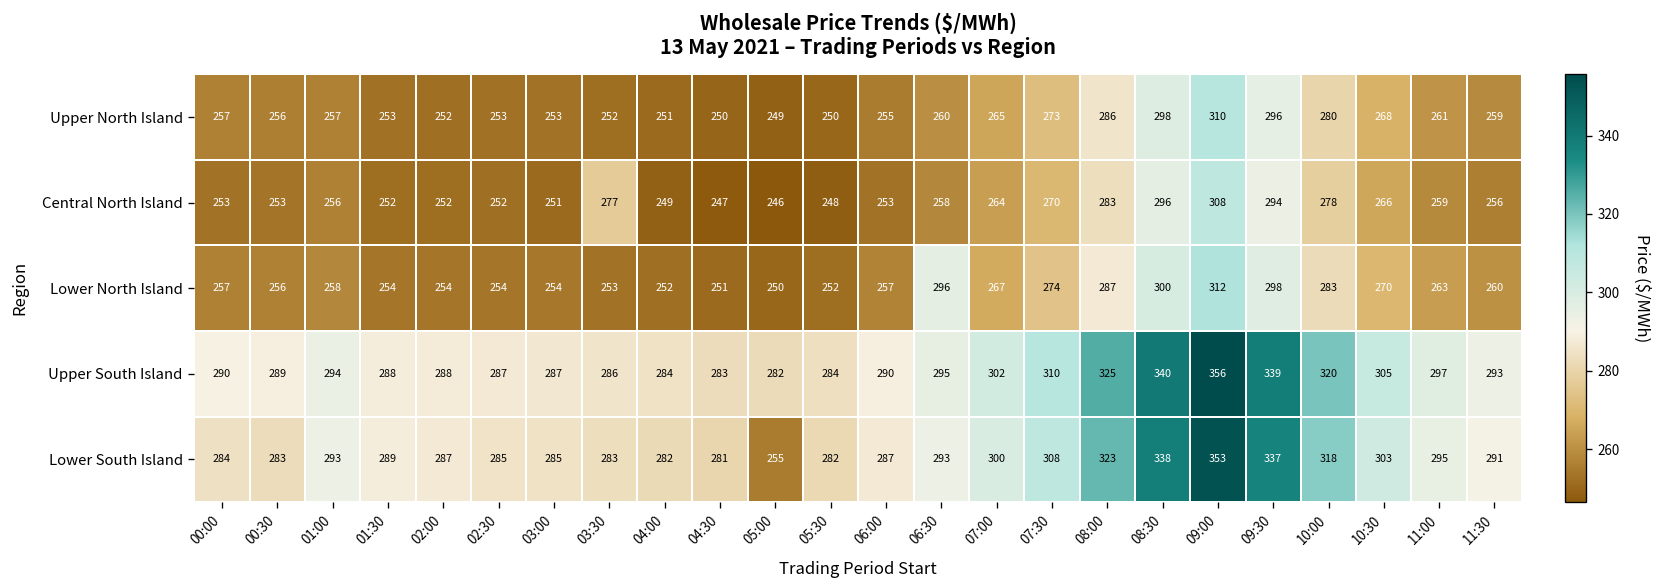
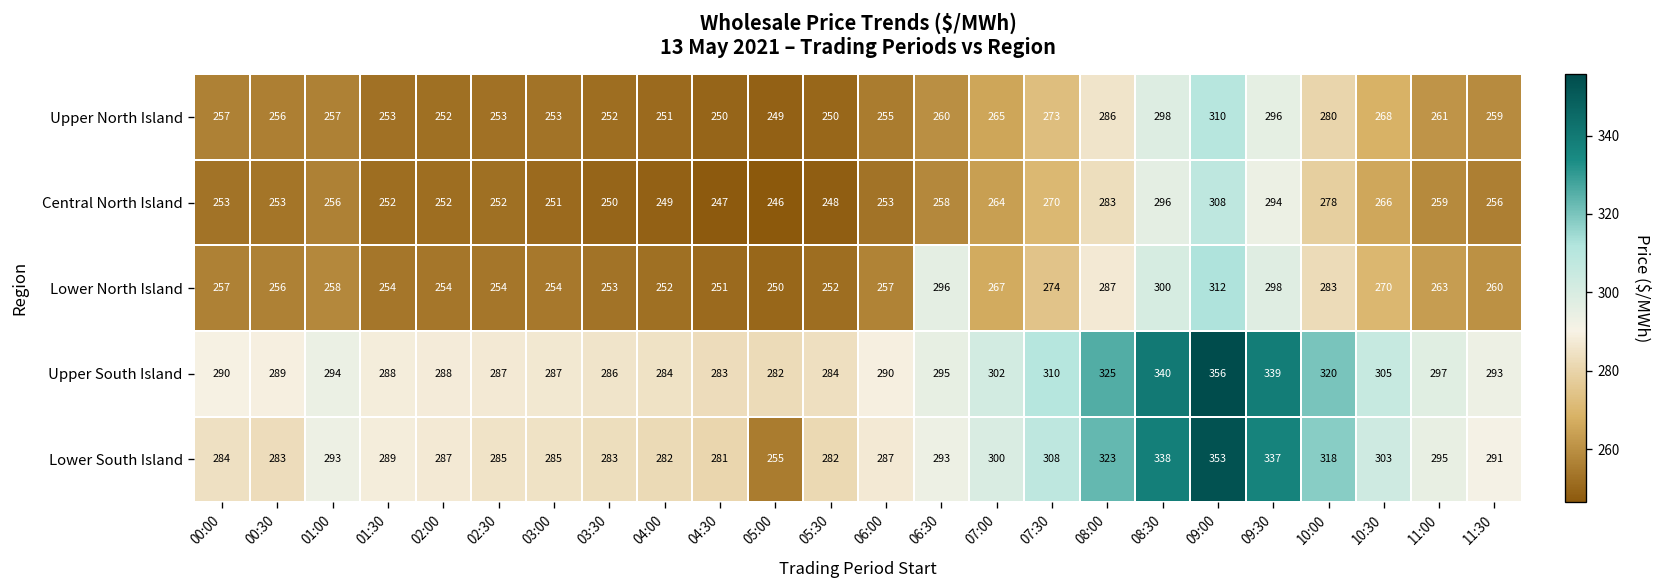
  {
    "Upper North Island": {
      "00:00": 257,
      "00:30": 256,
      "01:00": 257,
      "01:30": 253,
      "02:00": 252,
      "02:30": 253,
      "03:00": 253,
      "03:30": 252,
      "04:00": 251,
      "04:30": 250,
      "05:00": 249,
      "05:30": 250,
      "06:00": 255,
      "06:30": 260,
      "07:00": 265,
      "07:30": 273,
      "08:00": 286,
      "08:30": 298,
      "09:00": 310,
      "09:30": 296,
      "10:00": 280,
      "10:30": 268,
      "11:00": 261,
      "11:30": 259
    },
    "Central North Island": {
      "00:00": 253,
      "00:30": 253,
      "01:00": 256,
      "01:30": 252,
      "02:00": 252,
      "02:30": 252,
      "03:00": 251,
-     "03:30": 277,
+     "03:30": 250,
      "04:00": 249,
      "04:30": 247,
      "05:00": 246,
      "05:30": 248,
      "06:00": 253,
      "06:30": 258,
      "07:00": 264,
      "07:30": 270,
      "08:00": 283,
      "08:30": 296,
      "09:00": 308,
      "09:30": 294,
      "10:00": 278,
      "10:30": 266,
      "11:00": 259,
      "11:30": 256
    },
    "Lower North Island": {
      "00:00": 257,
      "00:30": 256,
      "01:00": 258,
      "01:30": 254,
      "02:00": 254,
      "02:30": 254,
      "03:00": 254,
      "03:30": 253,
      "04:00": 252,
      "04:30": 251,
      "05:00": 250,
      "05:30": 252,
      "06:00": 257,
      "06:30": 296,
      "07:00": 267,
      "07:30": 274,
      "08:00": 287,
      "08:30": 300,
      "09:00": 312,
      "09:30": 298,
      "10:00": 283,
      "10:30": 270,
      "11:00": 263,
      "11:30": 260
    },
    "Upper South Island": {
      "00:00": 290,
      "00:30": 289,
      "01:00": 294,
      "01:30": 288,
      "02:00": 288,
      "02:30": 287,
      "03:00": 287,
      "03:30": 286,
      "04:00": 284,
      "04:30": 283,
      "05:00": 282,
      "05:30": 284,
      "06:00": 290,
      "06:30": 295,
      "07:00": 302,
      "07:30": 310,
      "08:00": 325,
      "08:30": 340,
      "09:00": 356,
      "09:30": 339,
      "10:00": 320,
      "10:30": 305,
      "11:00": 297,
      "11:30": 293
    },
    "Lower South Island": {
      "00:00": 284,
      "00:30": 283,
      "01:00": 293,
      "01:30": 289,
      "02:00": 287,
      "02:30": 285,
      "03:00": 285,
      "03:30": 283,
      "04:00": 282,
      "04:30": 281,
      "05:00": 255,
      "05:30": 282,
      "06:00": 287,
      "06:30": 293,
      "07:00": 300,
      "07:30": 308,
      "08:00": 323,
      "08:30": 338,
      "09:00": 353,
      "09:30": 337,
      "10:00": 318,
      "10:30": 303,
      "11:00": 295,
      "11:30": 291
    }
  }
